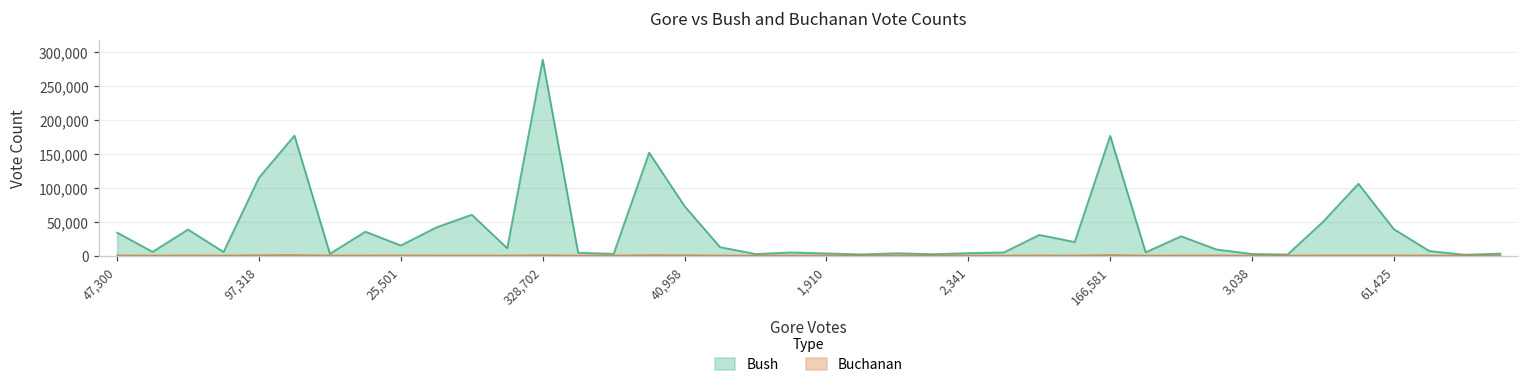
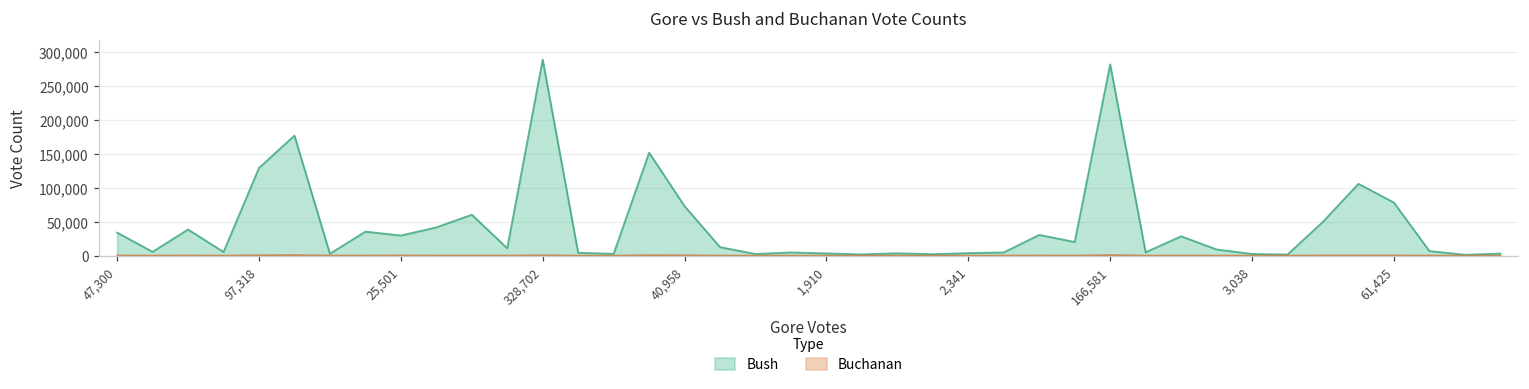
  {
    "Bush": {
      "47,300": "30,000",
-     "97,318": "120,000",
-     "25,501": "20,000",
+     "97,318": "130,000",
+     "25,501": "30,000",
      "328,702": "290,000",
      "40,958": "70,000",
-     "166,581": "180,000",
-     "61,425": "40,000"
+     "166,581": "280,000",
+     "61,425": "80,000"
    },
    "Buchanan": {
      "47,300": "0",
      "97,318": "0",
      "25,501": "0",
      "328,702": "0",
      "40,958": "0",
      "166,581": "0",
      "61,425": "0"
    }
  }
